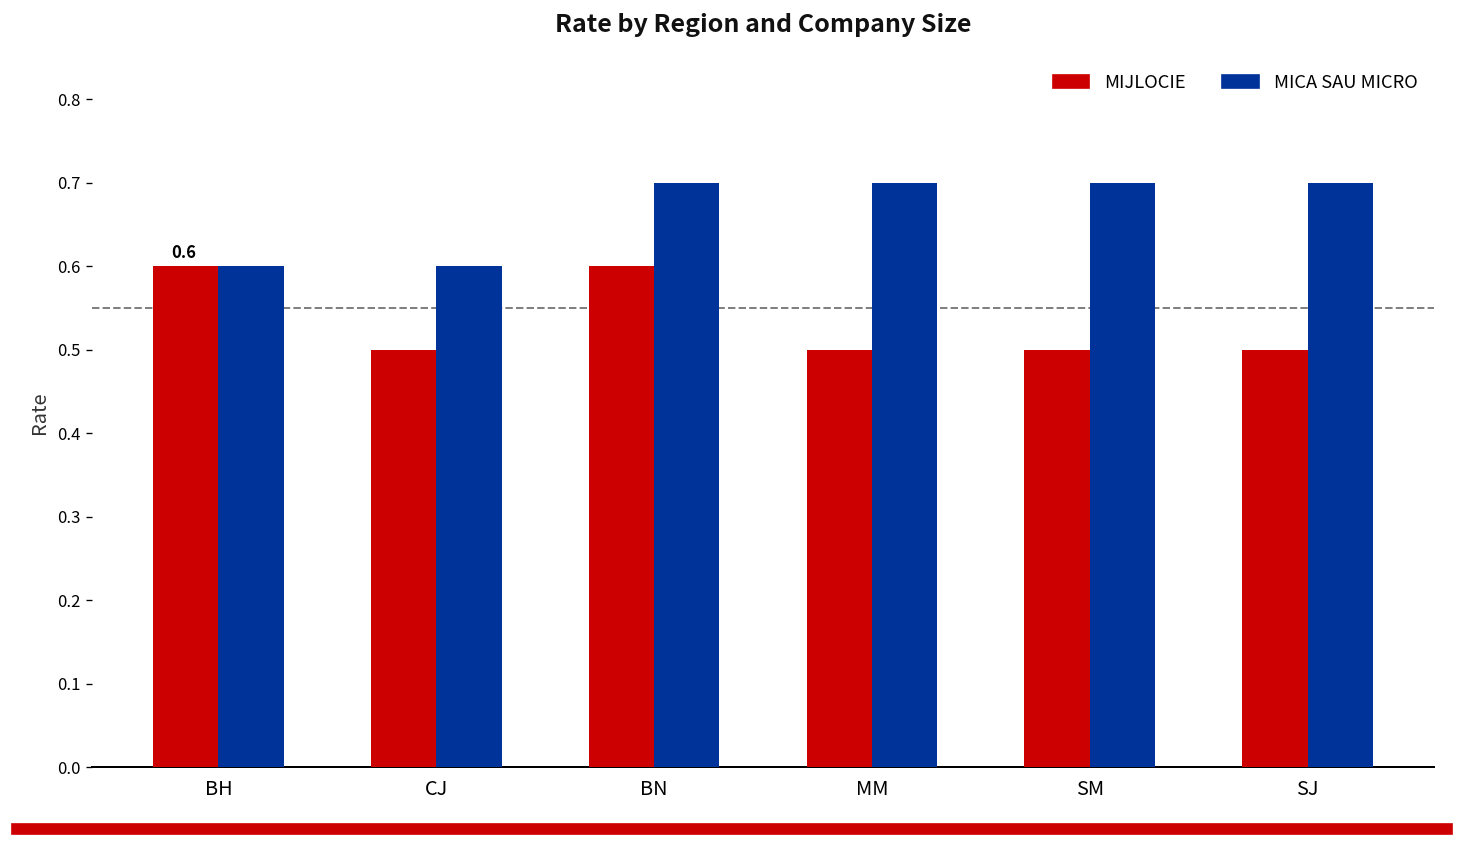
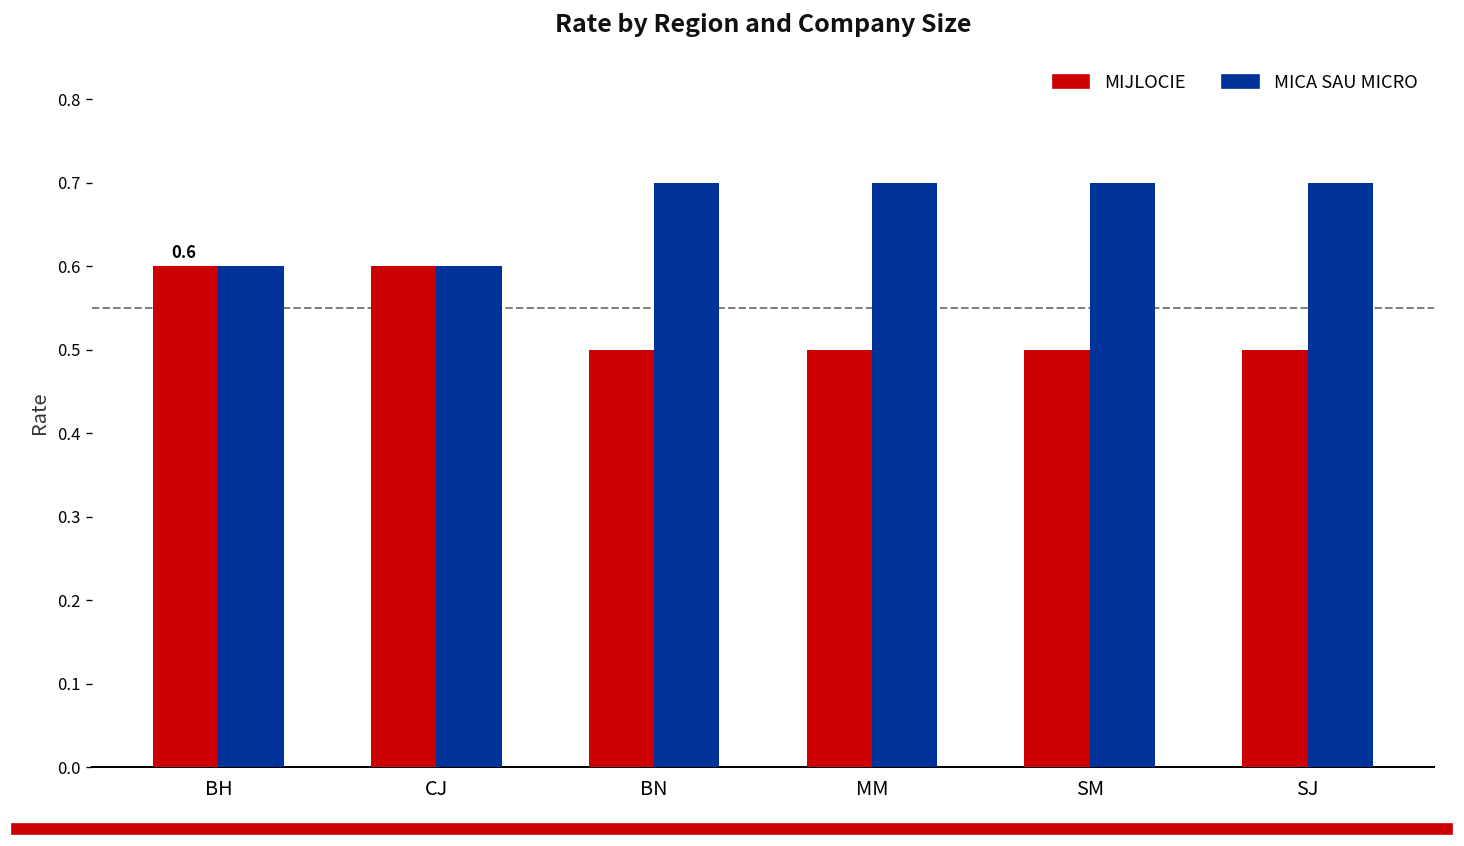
  {
    "MIJLOCIE": {
-     "CJ": 0.5,
-     "BN": 0.6,
+     "CJ": 0.6,
+     "BN": 0.5,
      "MM": 0.5,
      "SM": 0.5,
      "SJ": 0.5
    },
    "MICA SAU MICRO": {
      "BH": 0.6,
      "CJ": 0.6,
      "BN": 0.7,
      "MM": 0.7,
      "SM": 0.7,
      "SJ": 0.7
    }
  }
